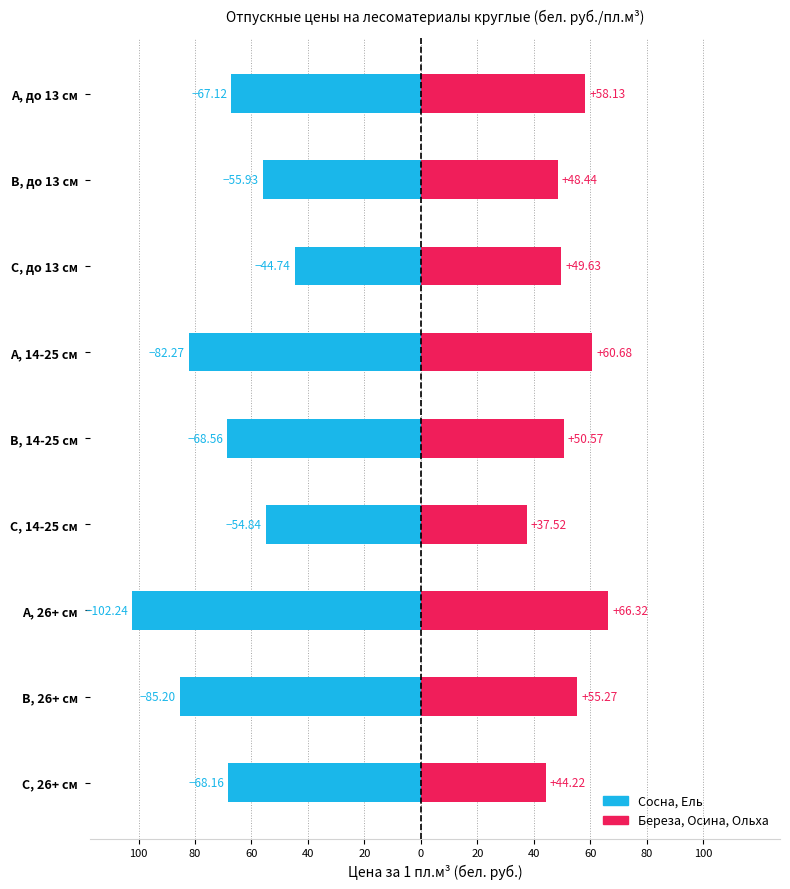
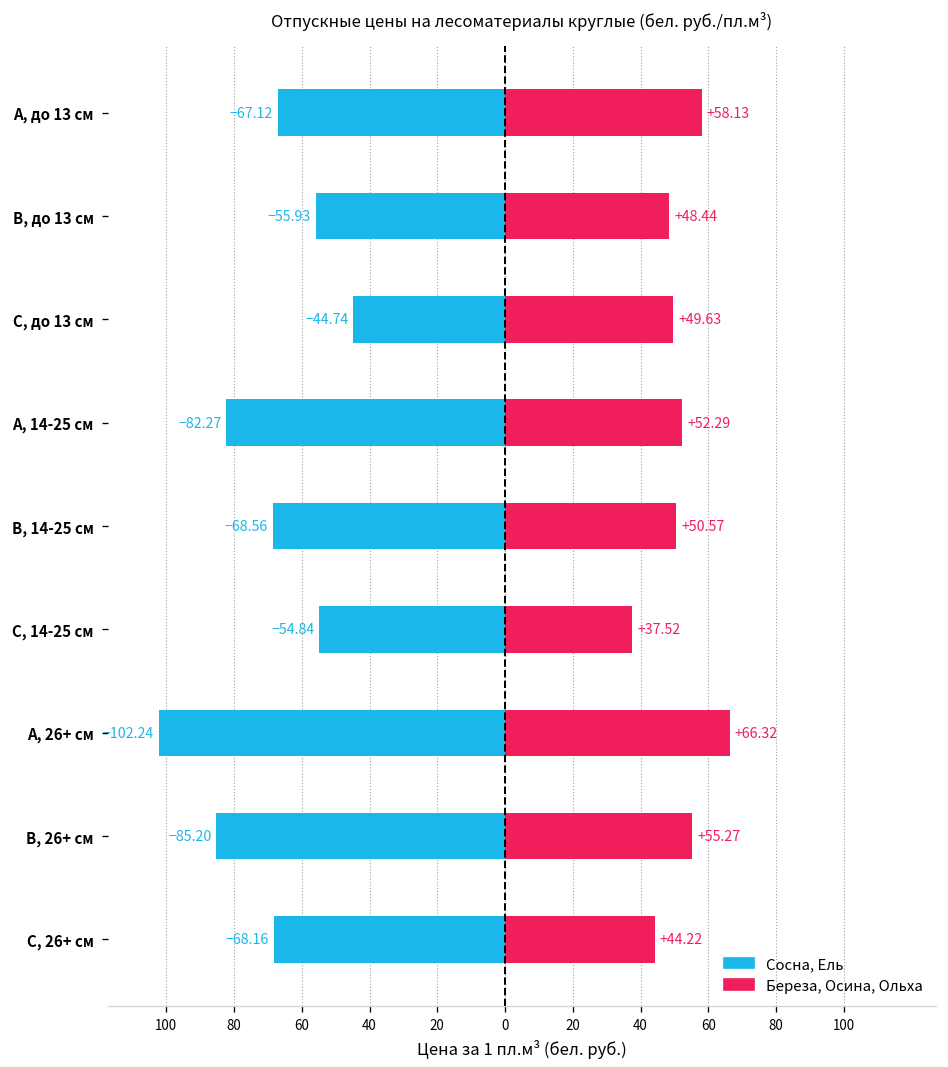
  {
    "Сосна, Ель": {
      "А, до 13 см": "-67.12",
      "В, до 13 см": "-55.93",
      "С, до 13 см": "-44.74",
      "А, 14-25 см": "-82.27",
      "В, 14-25 см": "-68.56",
      "С, 14-25 см": "-54.84",
      "А, 26+ см": "-102.24",
      "В, 26+ см": "-85.20",
      "С, 26+ см": "-68.16"
    },
    "Береза, Осина, Ольха": {
      "А, до 13 см": "+58.13",
      "В, до 13 см": "+48.44",
      "С, до 13 см": "+49.63",
-     "А, 14-25 см": "+60.68",
+     "А, 14-25 см": "+52.29",
      "В, 14-25 см": "+50.57",
      "С, 14-25 см": "+37.52",
      "А, 26+ см": "+66.32",
      "В, 26+ см": "+55.27",
      "С, 26+ см": "+44.22"
    }
  }
